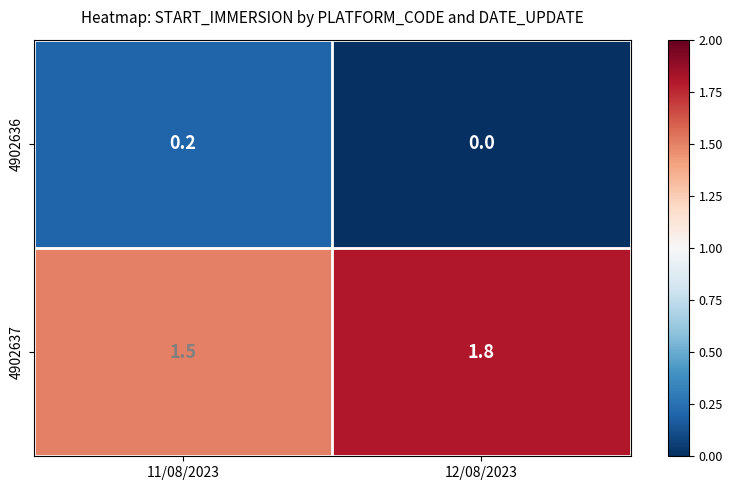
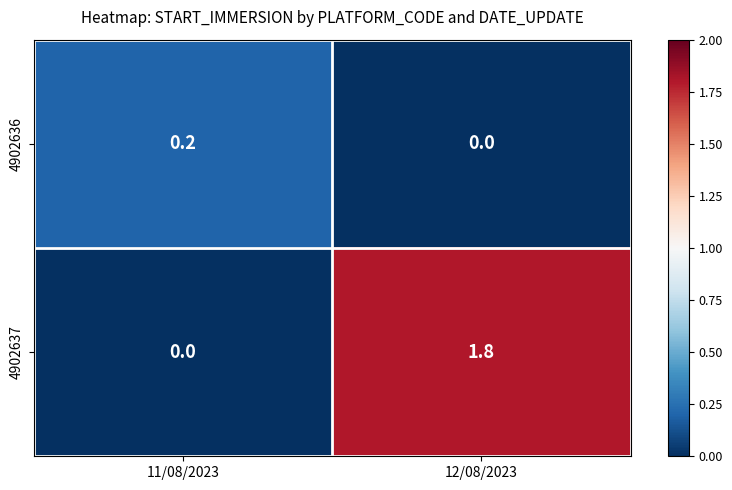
  {
    "4902636": {
      "11/08/2023": 0.2,
      "12/08/2023": 0.0
    },
    "4902637": {
-     "11/08/2023": 1.5,
+     "11/08/2023": 0.0,
      "12/08/2023": 1.8
    }
  }
